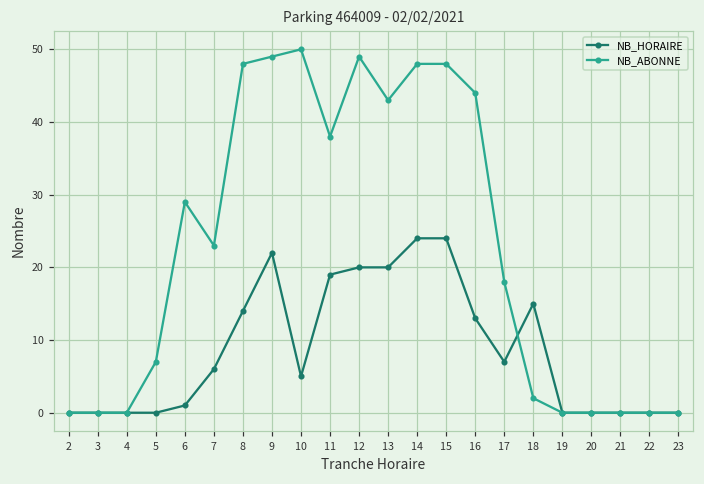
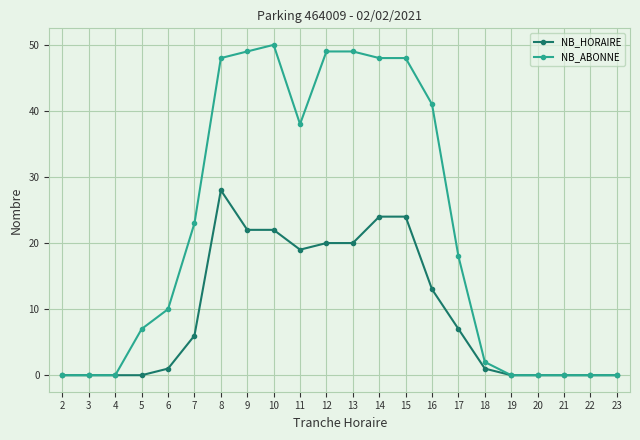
  {
    "NB_HORAIRE": {
      "5": 0,
      "6": 1,
      "7": 6,
-     "8": 14,
+     "8": 28,
      "9": 22,
-     "10": 5,
+     "10": 22,
      "11": 19,
      "12": 20,
      "13": 20,
      "14": 24,
      "15": 24,
      "16": 13,
      "17": 7,
-     "18": 15
+     "18": 1
    },
    "NB_ABONNE": {
      "5": 7,
-     "6": 29,
+     "6": 10,
      "7": 23,
      "8": 48,
      "9": 49,
      "10": 50,
      "11": 38,
      "12": 49,
-     "13": 43,
+     "13": 49,
      "14": 48,
      "15": 48,
-     "16": 44,
+     "16": 41,
      "17": 18,
      "18": 2
    }
  }
